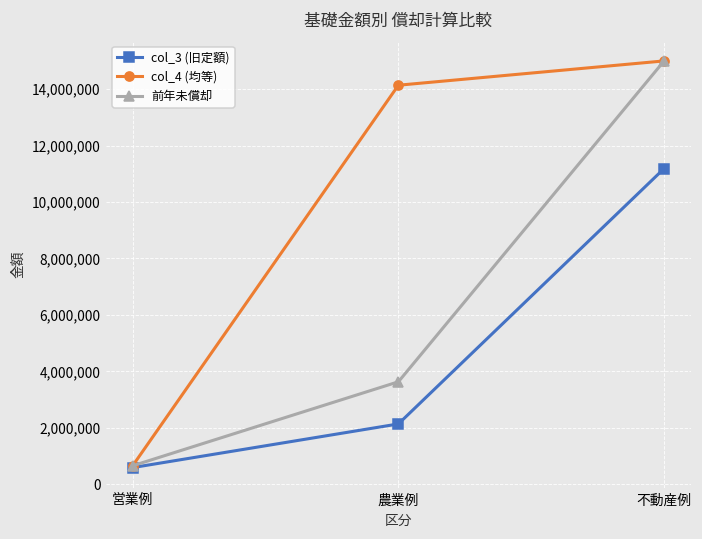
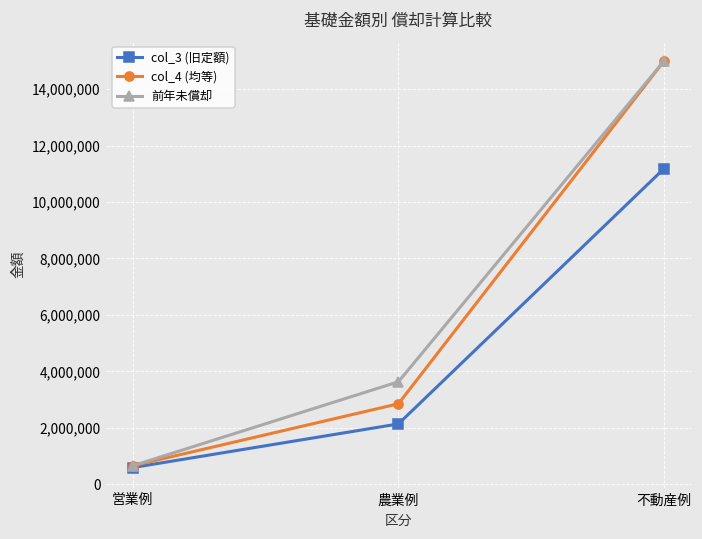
  {
    "col_3 (旧定額)": {
      "農業例": "2,100,000",
      "不動産例": "11,200,000"
    },
    "col_4 (均等)": {
-     "農業例": "14,100,000"
+     "農業例": "2,900,000"
    },
    "前年未償却": {
      "農業例": "3,600,000"
    }
  }
